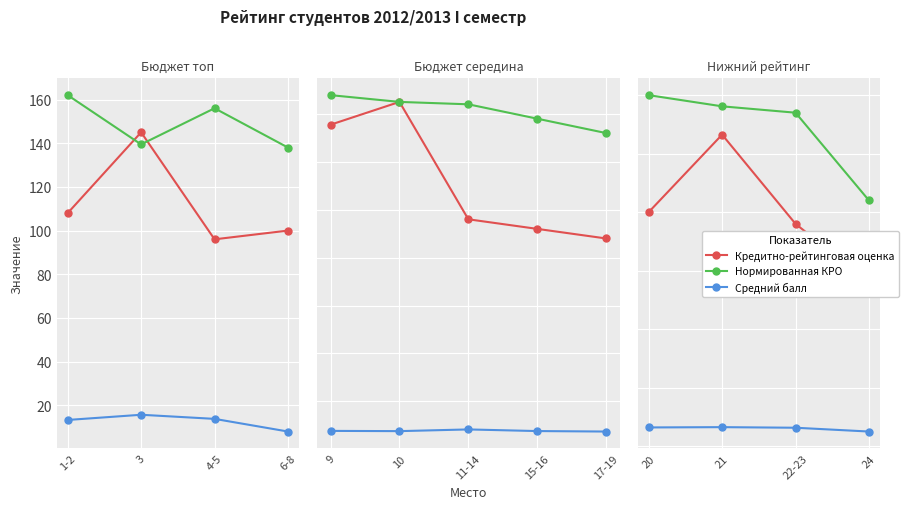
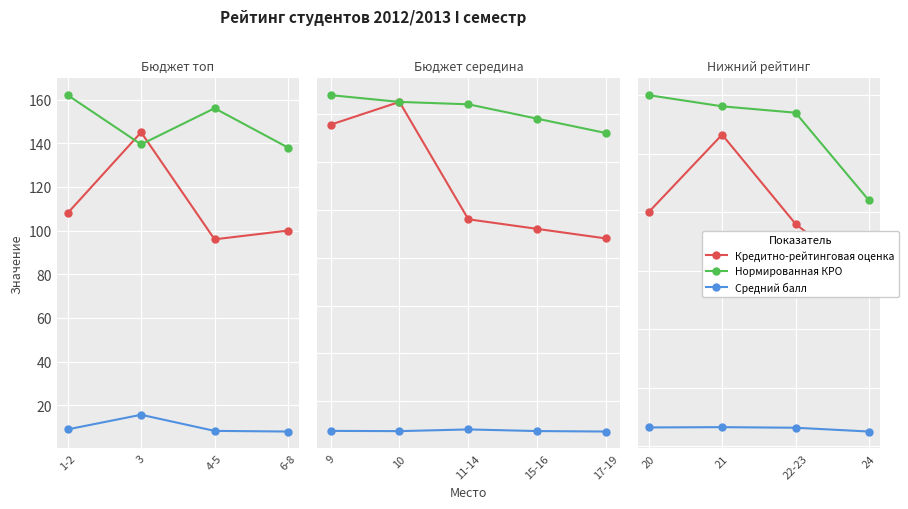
  {
    "Бюджет топ": {
      "Кредитно-рейтинговая оценка": {
        "1-2": 108,
        "3": 145,
        "4-5": 96,
        "6-8": 100
      },
      "Нормированная КРО": {
        "1-2": 162,
        "3": 139,
        "4-5": 156,
        "6-8": 138
      },
      "Средний балл": {
-       "1-2": 13,
+       "1-2": 9,
        "3": 16,
-       "4-5": 14,
+       "4-5": 8,
        "6-8": 8
      }
    }
  }
